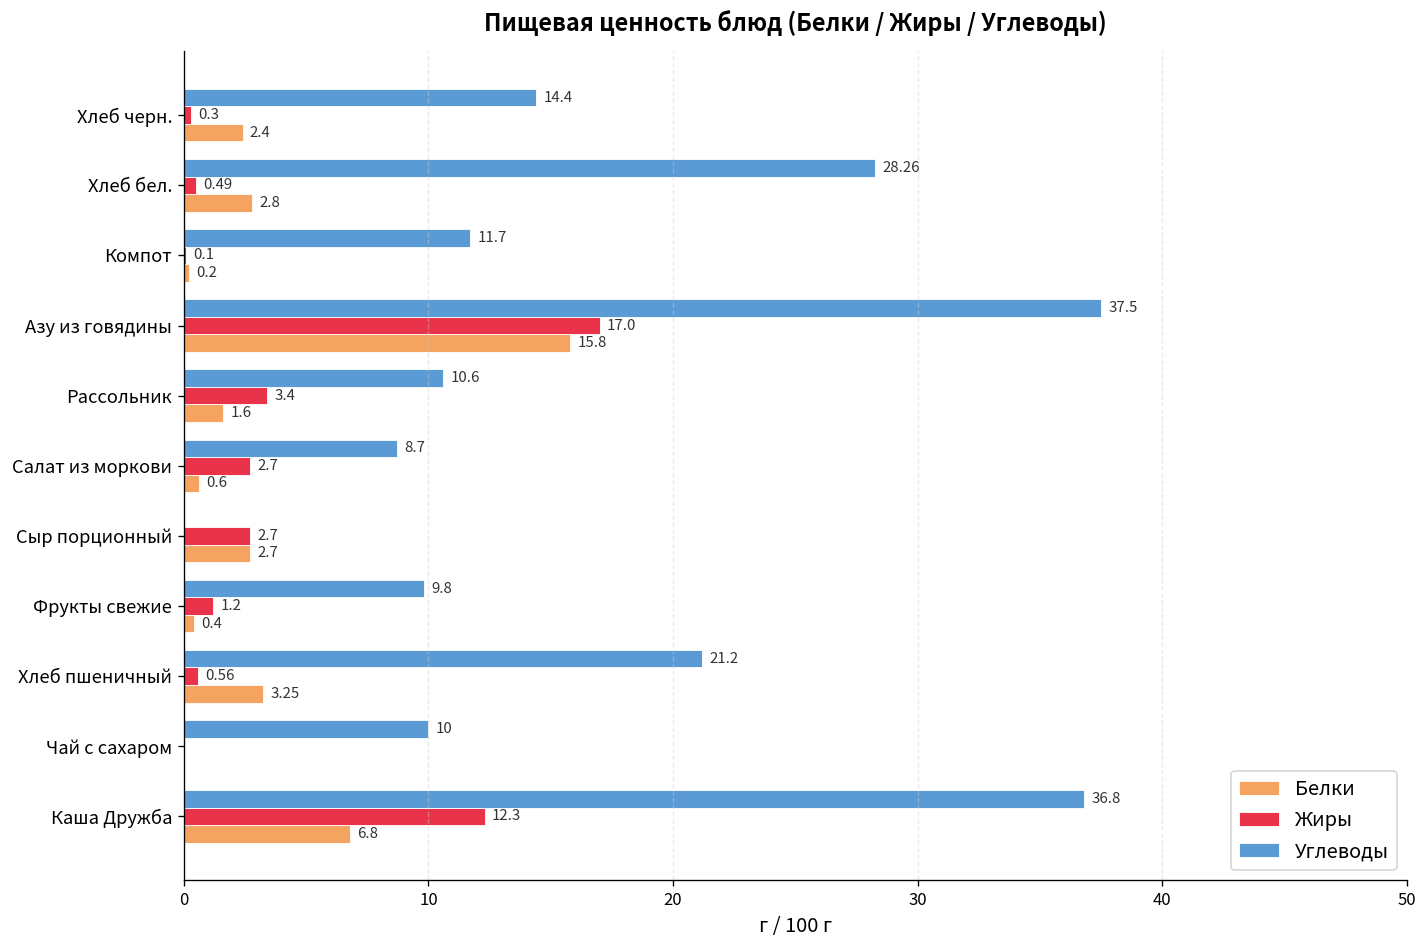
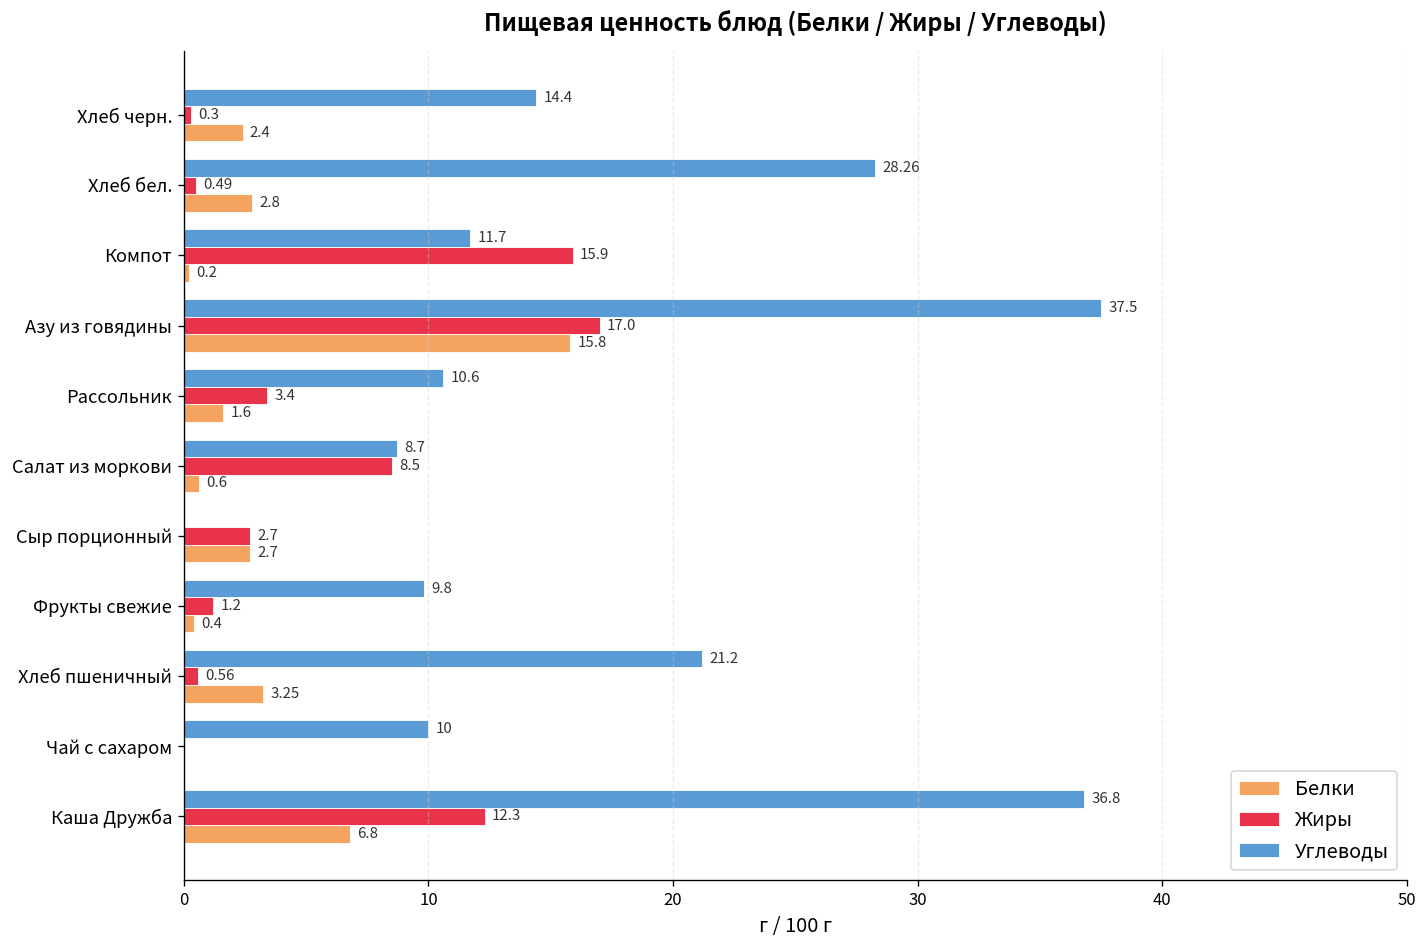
  {
    "Белки": {
      "Хлеб черн.": 2.4,
      "Хлеб бел.": 2.8,
      "Компот": 0.2,
      "Азу из говядины": 15.8,
      "Рассольник": 1.6,
      "Салат из моркови": 0.6,
      "Сыр порционный": 2.7,
      "Фрукты свежие": 0.4,
      "Хлеб пшеничный": 3.25,
      "Каша Дружба": 6.8
    },
    "Жиры": {
      "Хлеб черн.": 0.3,
      "Хлеб бел.": 0.49,
-     "Компот": 0.1,
+     "Компот": 15.9,
      "Азу из говядины": 17.0,
      "Рассольник": 3.4,
-     "Салат из моркови": 2.7,
+     "Салат из моркови": 8.5,
      "Сыр порционный": 2.7,
      "Фрукты свежие": 1.2,
      "Хлеб пшеничный": 0.56,
      "Каша Дружба": 12.3
    },
    "Углеводы": {
      "Хлеб черн.": 14.4,
      "Хлеб бел.": 28.26,
      "Компот": 11.7,
      "Азу из говядины": 37.5,
      "Рассольник": 10.6,
      "Салат из моркови": 8.7,
      "Фрукты свежие": 9.8,
      "Хлеб пшеничный": 21.2,
      "Чай с сахаром": 10,
      "Каша Дружба": 36.8
    }
  }
